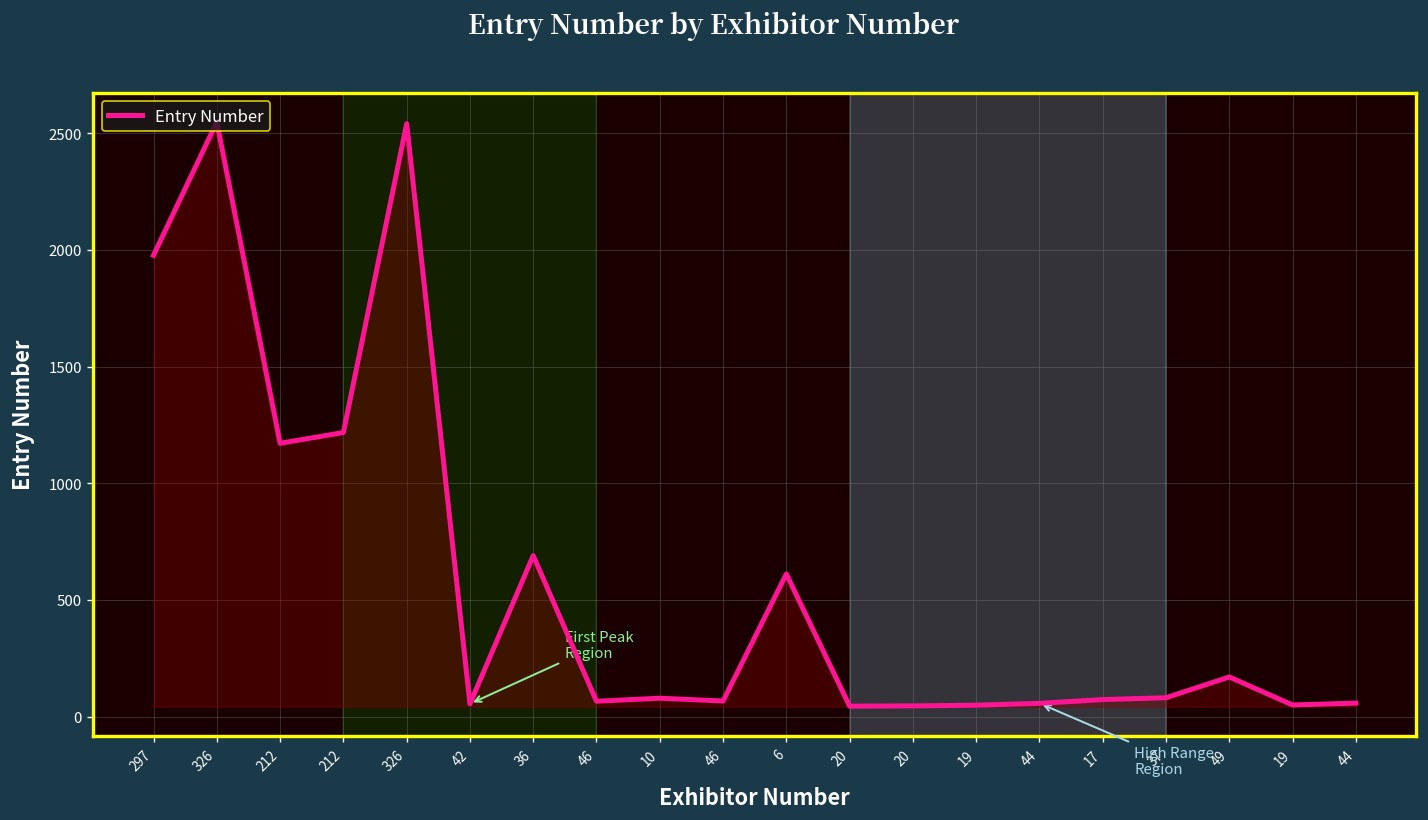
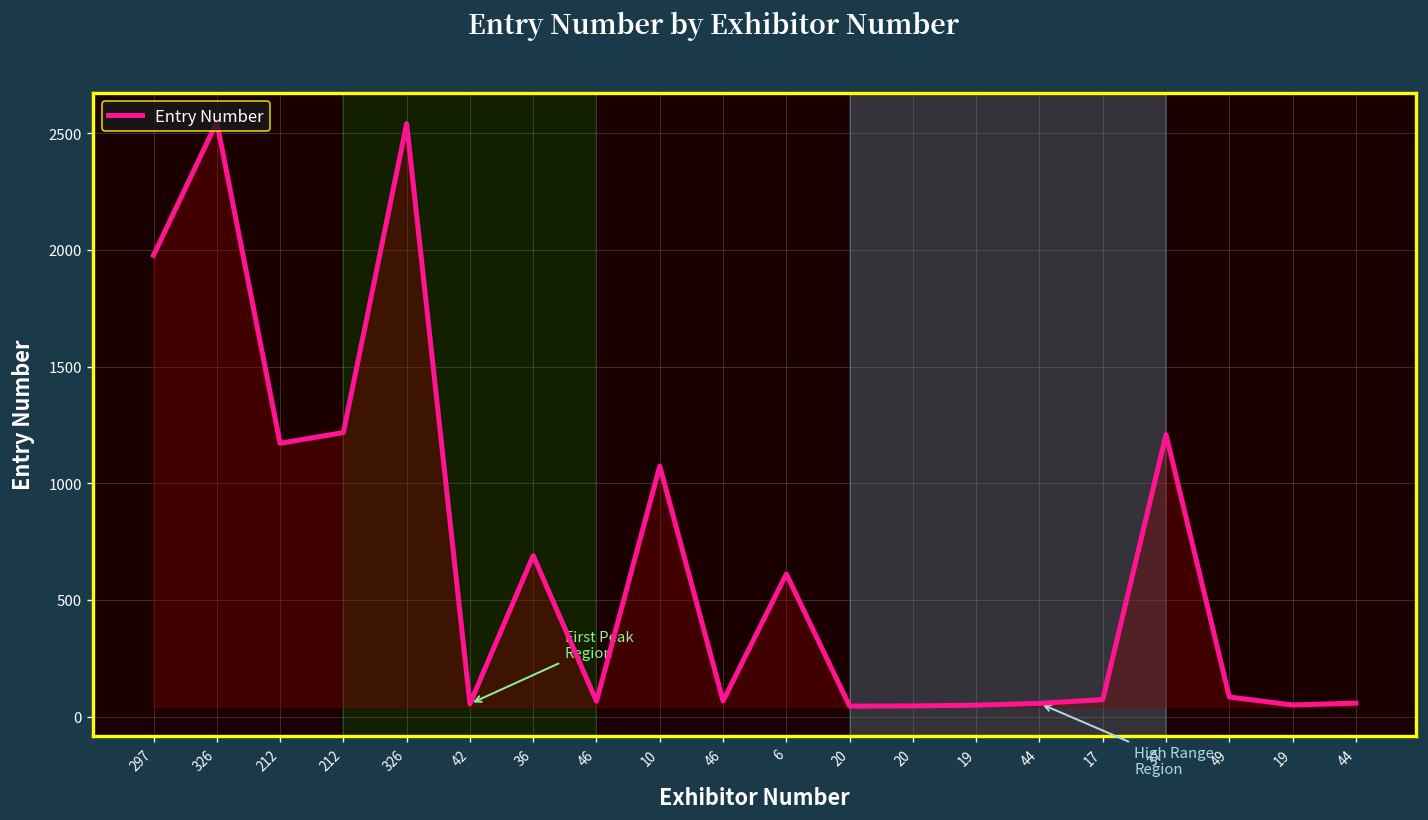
  {
    "297": 1980,
    "42": 60,
    "36": 690,
-   "10": 80,
+   "10": 1070,
    "6": 610,
    "17": 70,
-   "37": 80,
-   "49": 170
+   "37": 1210,
+   "49": 90
  }
